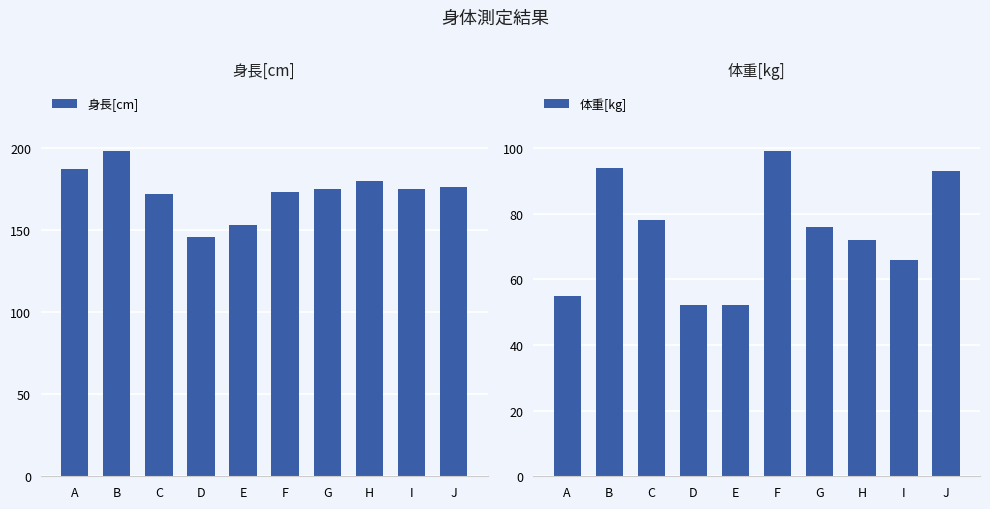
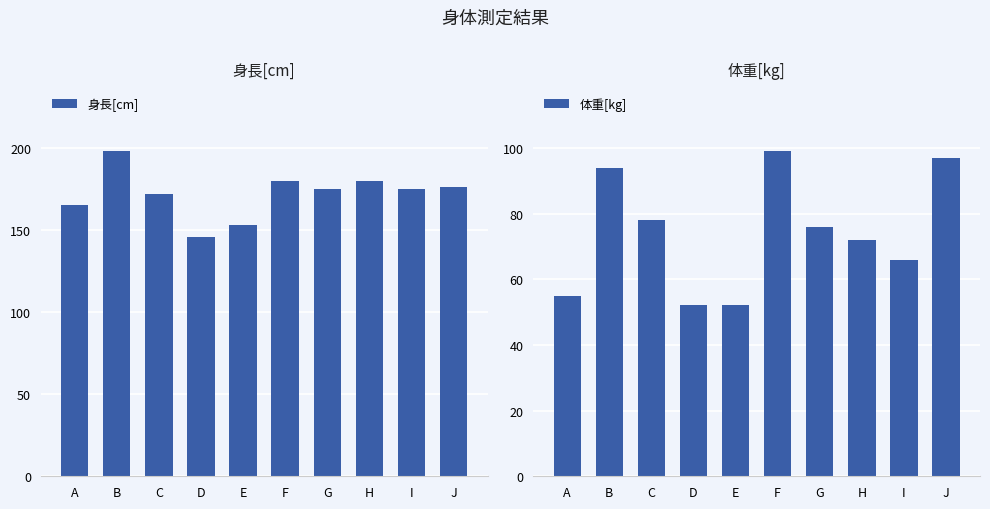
  {
    "身長[cm]": {
-     "A": 187,
+     "A": 165,
      "B": 198,
      "C": 172,
      "D": 146,
      "E": 153,
-     "F": 173,
+     "F": 180,
      "G": 175,
      "H": 180,
      "I": 175,
      "J": 176
    },
    "体重[kg]": {
      "A": 55,
      "B": 94,
      "C": 78,
      "D": 52,
      "E": 52,
      "F": 99,
      "G": 76,
      "H": 72,
      "I": 66,
-     "J": 93
+     "J": 97
    }
  }
